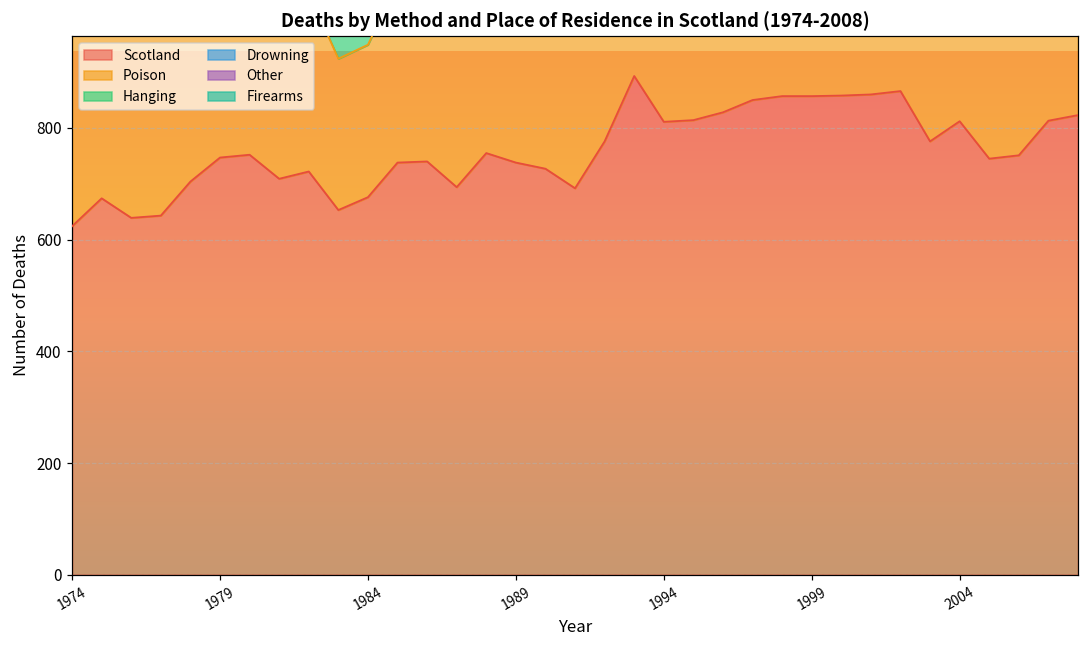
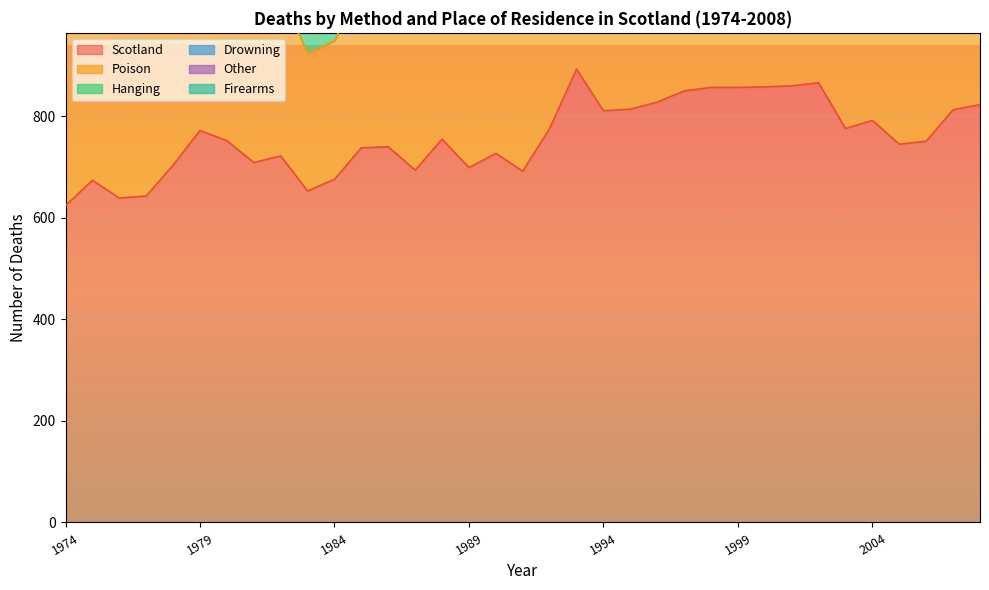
  {
    "Scotland": {
      "1974": 620,
-     "1979": 750,
+     "1979": 770,
      "1984": 680,
-     "1989": 740,
+     "1989": 700,
      "1994": 810,
      "1999": 860,
-     "2004": 810
+     "2004": 790
    },
    "Poison": {
      "1974": 340,
      "1984": 270
    }
  }
